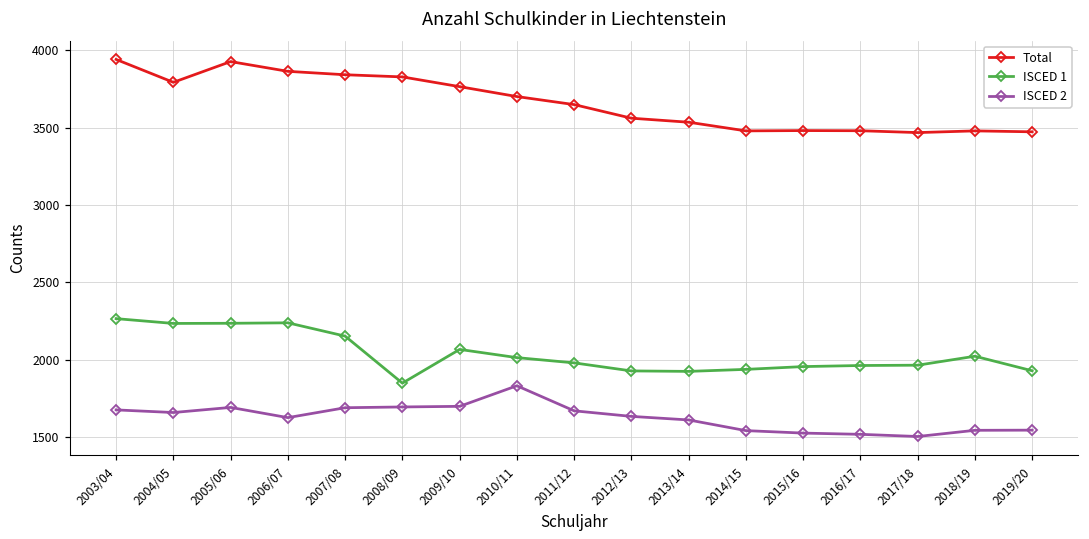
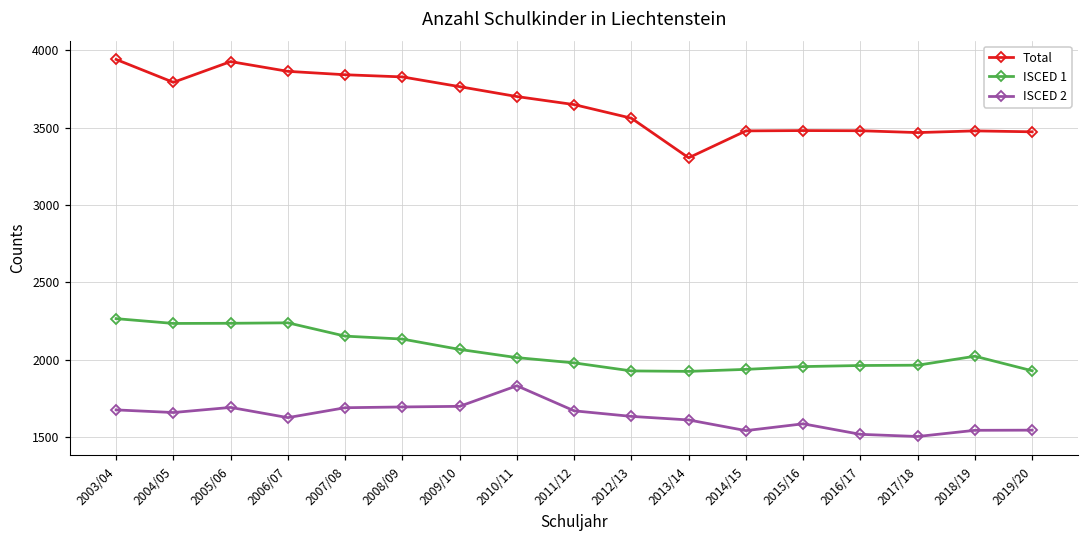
  {
    "Total": {
      "2003/04": 3940,
      "2004/05": 3790,
      "2005/06": 3930,
      "2006/07": 3870,
      "2007/08": 3840,
      "2008/09": 3830,
      "2009/10": 3770,
      "2010/11": 3700,
      "2011/12": 3650,
      "2012/13": 3560,
-     "2013/14": 3540,
+     "2013/14": 3310,
      "2014/15": 3480,
      "2015/16": 3480,
      "2016/17": 3480,
      "2017/18": 3470,
      "2018/19": 3480,
      "2019/20": 3470
    },
    "ISCED 1": {
      "2003/04": 2270,
      "2004/05": 2240,
      "2005/06": 2240,
      "2006/07": 2240,
      "2007/08": 2150,
-     "2008/09": 1850,
+     "2008/09": 2130,
      "2009/10": 2070,
      "2010/11": 2010,
      "2011/12": 1980,
      "2012/13": 1930,
      "2013/14": 1930,
      "2014/15": 1940,
      "2015/16": 1960,
      "2016/17": 1960,
      "2017/18": 1970,
      "2018/19": 2020,
      "2019/20": 1930
    },
    "ISCED 2": {
      "2003/04": 1680,
      "2004/05": 1660,
      "2005/06": 1690,
      "2006/07": 1630,
      "2007/08": 1690,
      "2008/09": 1700,
      "2009/10": 1700,
      "2010/11": 1830,
      "2011/12": 1670,
      "2012/13": 1630,
      "2013/14": 1610,
      "2014/15": 1540,
-     "2015/16": 1530,
+     "2015/16": 1590,
      "2016/17": 1520,
      "2017/18": 1500,
      "2018/19": 1540,
      "2019/20": 1550
    }
  }
